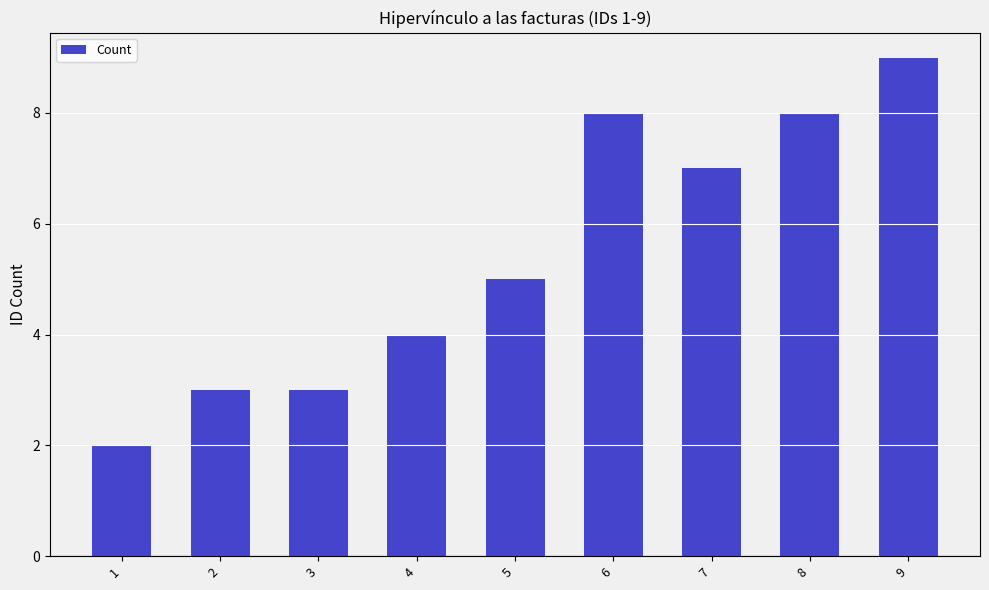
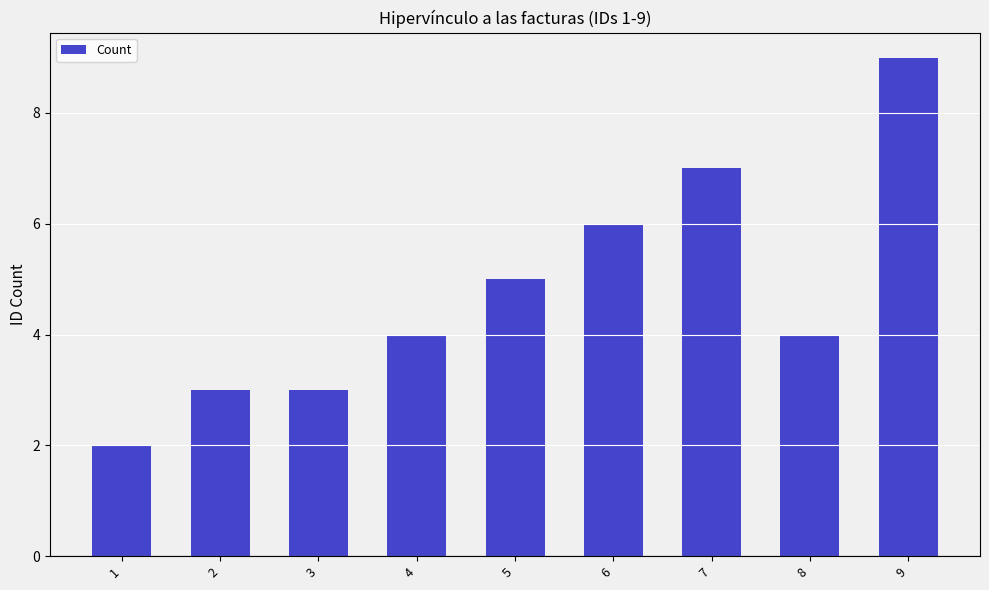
  {
    "1": 2,
    "2": 3,
    "3": 3,
    "4": 4,
    "5": 5,
-   "6": 8,
+   "6": 6,
    "7": 7,
-   "8": 8,
+   "8": 4,
    "9": 9
  }
